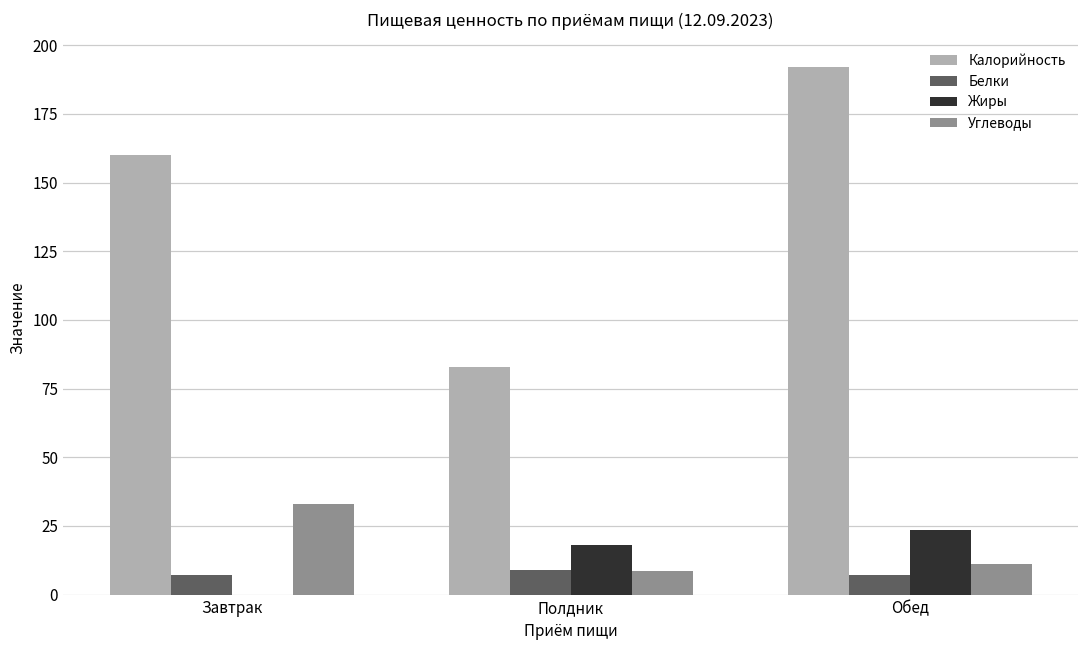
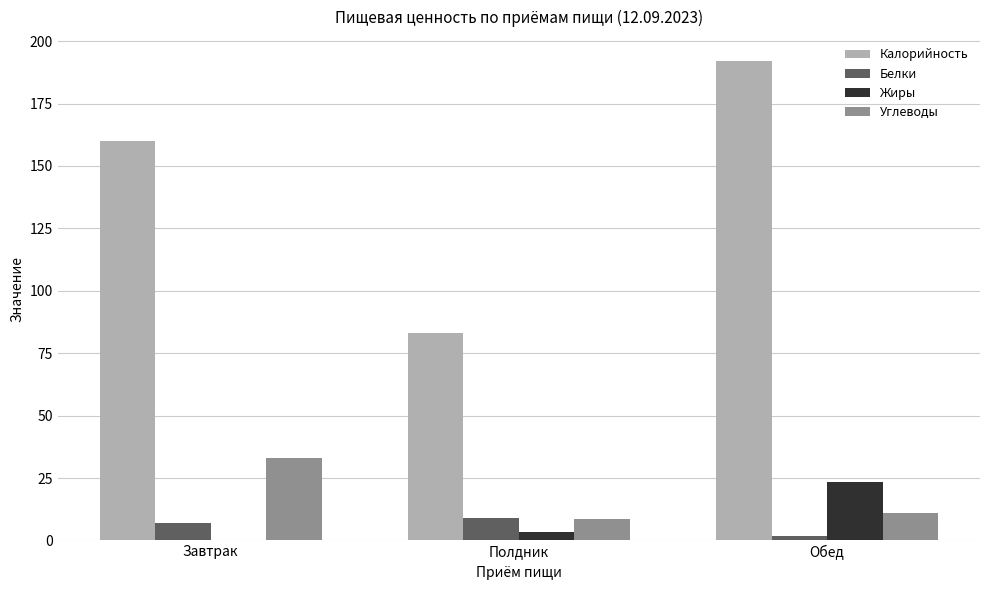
  {
    "Белки": {
      "Завтрак": 7,
      "Полдник": 9,
-     "Обед": 7
+     "Обед": 2
    },
    "Жиры": {
      "Завтрак": 0,
-     "Полдник": 18,
+     "Полдник": 3,
      "Обед": 23
    }
  }
